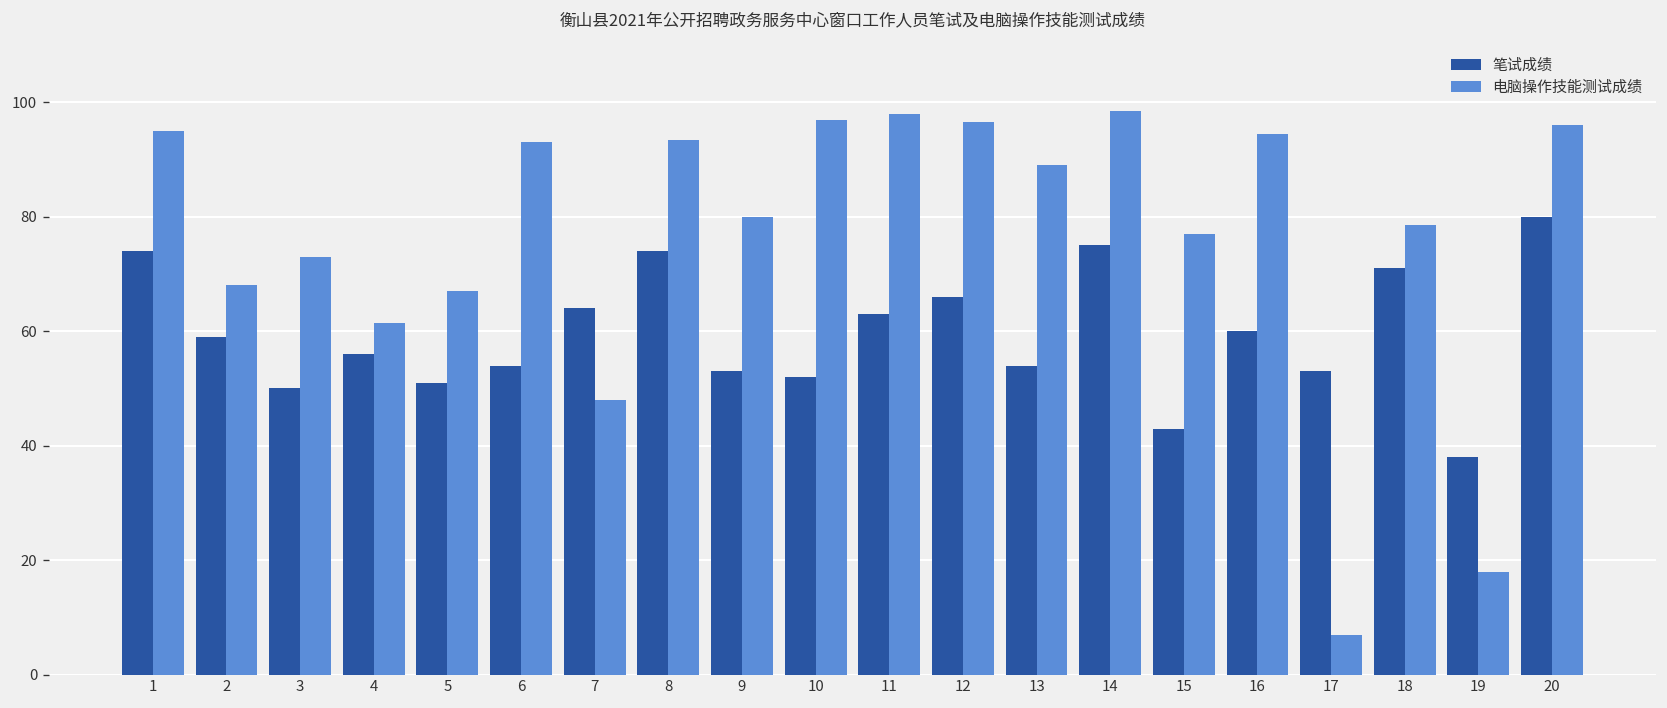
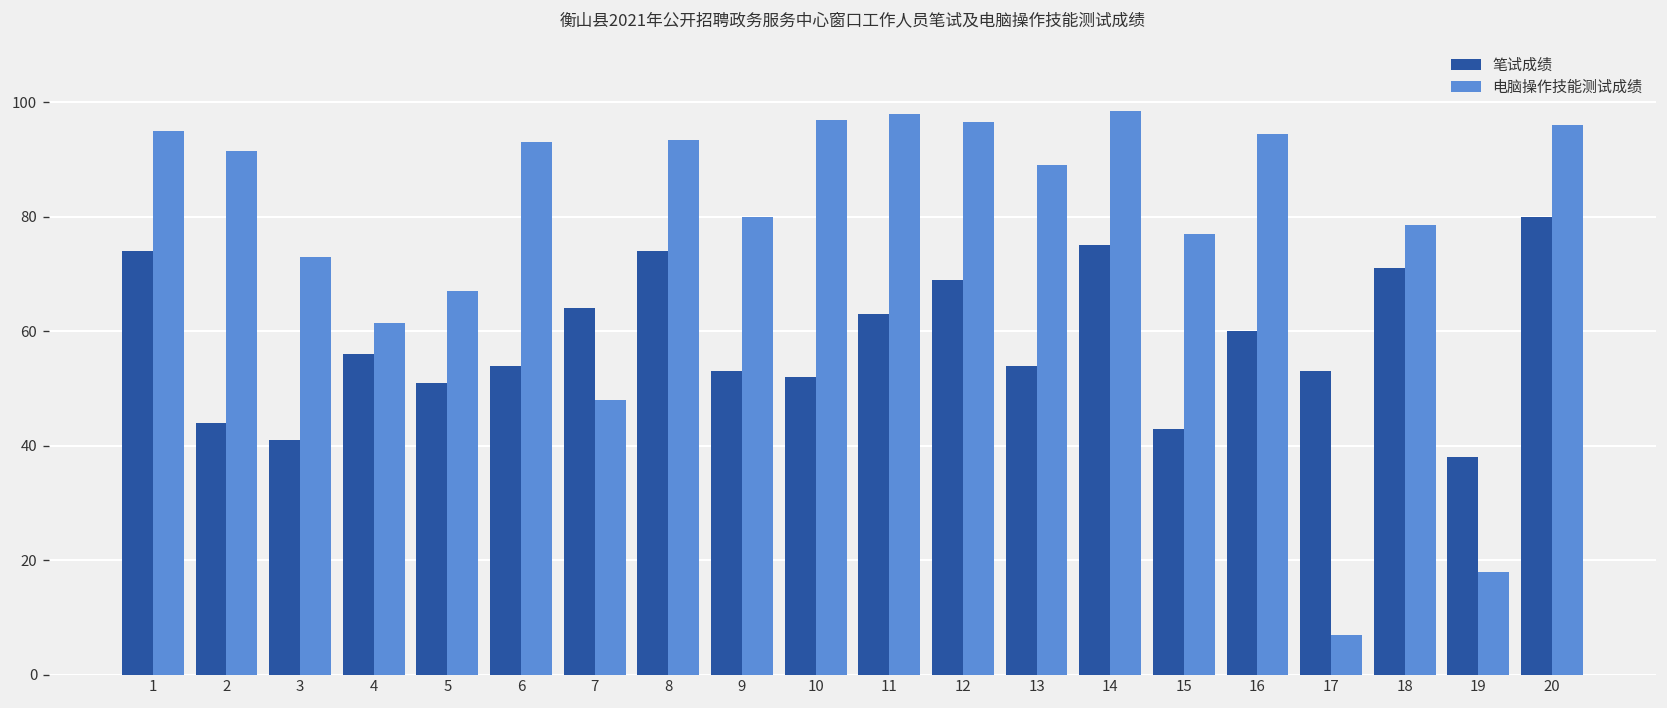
  {
    "笔试成绩": {
      "1": 74,
-     "2": 59,
-     "3": 50,
+     "2": 44,
+     "3": 41,
      "4": 56,
      "5": 51,
      "6": 54,
      "7": 64,
      "8": 74,
      "9": 53,
      "10": 52,
      "11": 63,
-     "12": 66,
+     "12": 69,
      "13": 54,
      "14": 75,
      "15": 43,
      "16": 60,
      "17": 53,
      "18": 71,
      "19": 38,
      "20": 80
    },
    "电脑操作技能测试成绩": {
      "1": 95,
-     "2": 68,
+     "2": 92,
      "3": 73,
      "4": 62,
      "5": 67,
      "6": 93,
      "7": 48,
      "8": 94,
      "9": 80,
      "10": 97,
      "11": 98,
      "12": 97,
      "13": 89,
      "14": 99,
      "15": 77,
      "16": 95,
      "17": 7,
      "18": 79,
      "19": 18,
      "20": 96
    }
  }
